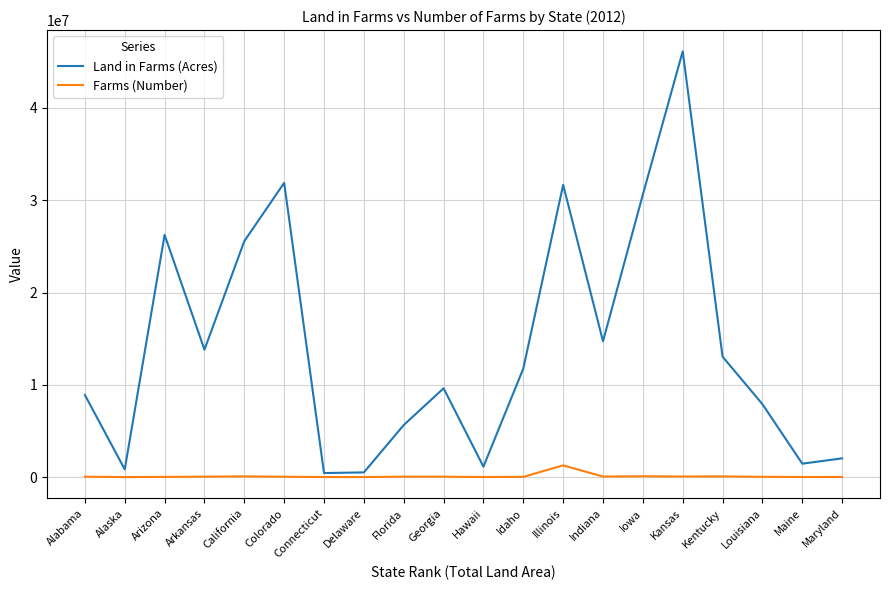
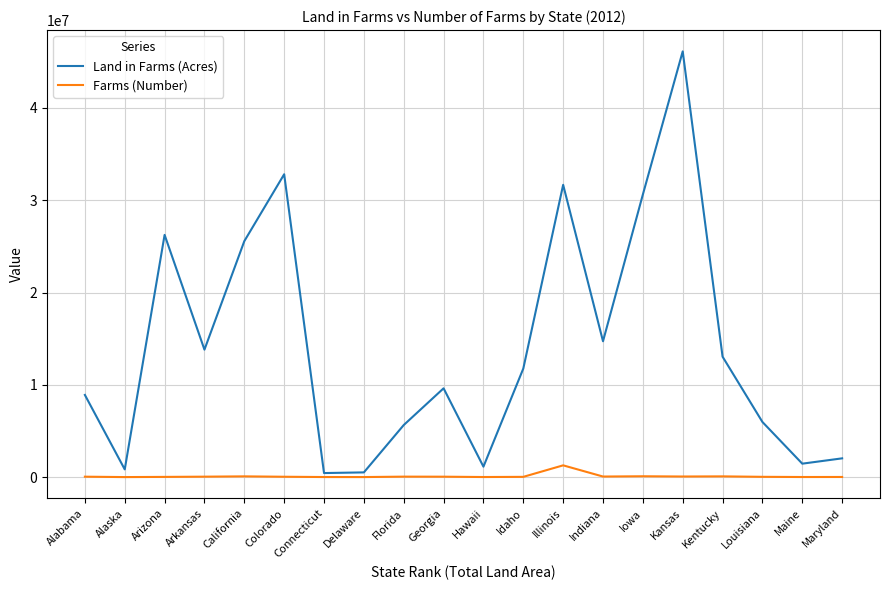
  {
    "Land in Farms (Acres)": {
      "Alabama": 9000000,
      "Alaska": 1000000,
      "Arizona": 26000000,
      "Arkansas": 14000000,
      "California": 26000000,
-     "Colorado": 32000000,
+     "Colorado": 33000000,
      "Connecticut": 0,
      "Delaware": 1000000,
      "Florida": 6000000,
      "Georgia": 10000000,
      "Hawaii": 1000000,
      "Idaho": 12000000,
      "Illinois": 32000000,
      "Indiana": 15000000,
      "Iowa": 31000000,
      "Kansas": 46000000,
      "Kentucky": 13000000,
-     "Louisiana": 8000000,
+     "Louisiana": 6000000,
      "Maine": 1000000,
      "Maryland": 2000000
    },
    "Farms (Number)": {
      "Alabama": 0,
      "Alaska": 0,
      "Arizona": 0,
      "Arkansas": 0,
      "California": 0,
      "Colorado": 0,
      "Connecticut": 0,
      "Delaware": 0,
      "Florida": 0,
      "Georgia": 0,
      "Hawaii": 0,
      "Idaho": 0,
      "Illinois": 1000000,
      "Indiana": 0,
      "Iowa": 0,
      "Kansas": 0,
      "Kentucky": 0,
      "Louisiana": 0,
      "Maine": 0,
      "Maryland": 0
    }
  }
